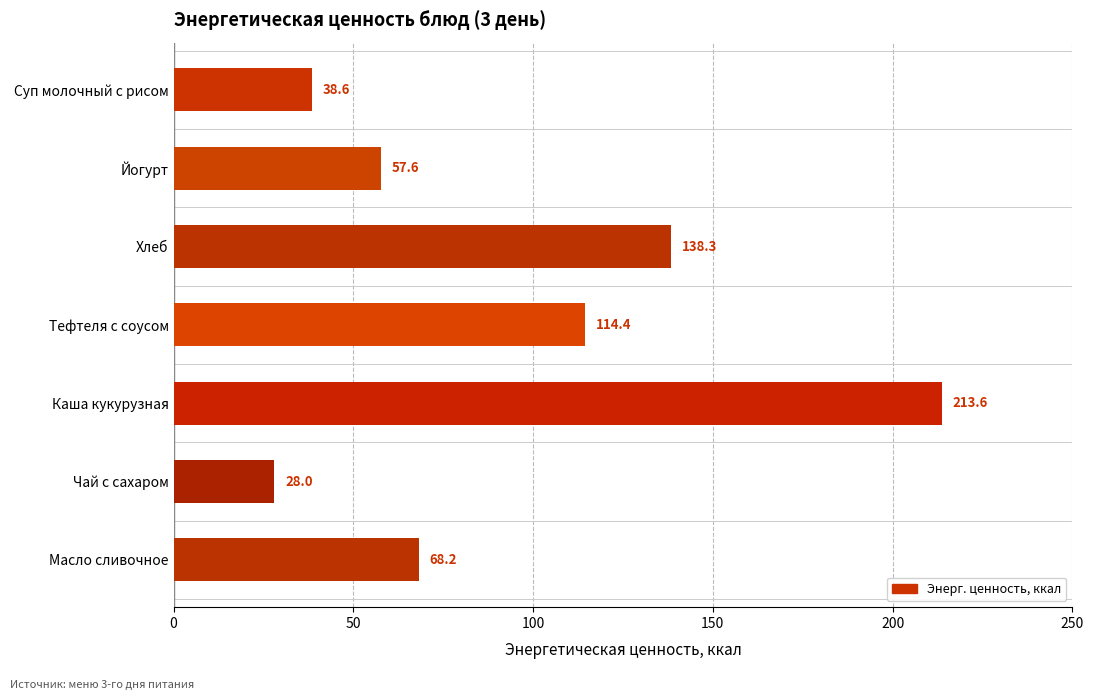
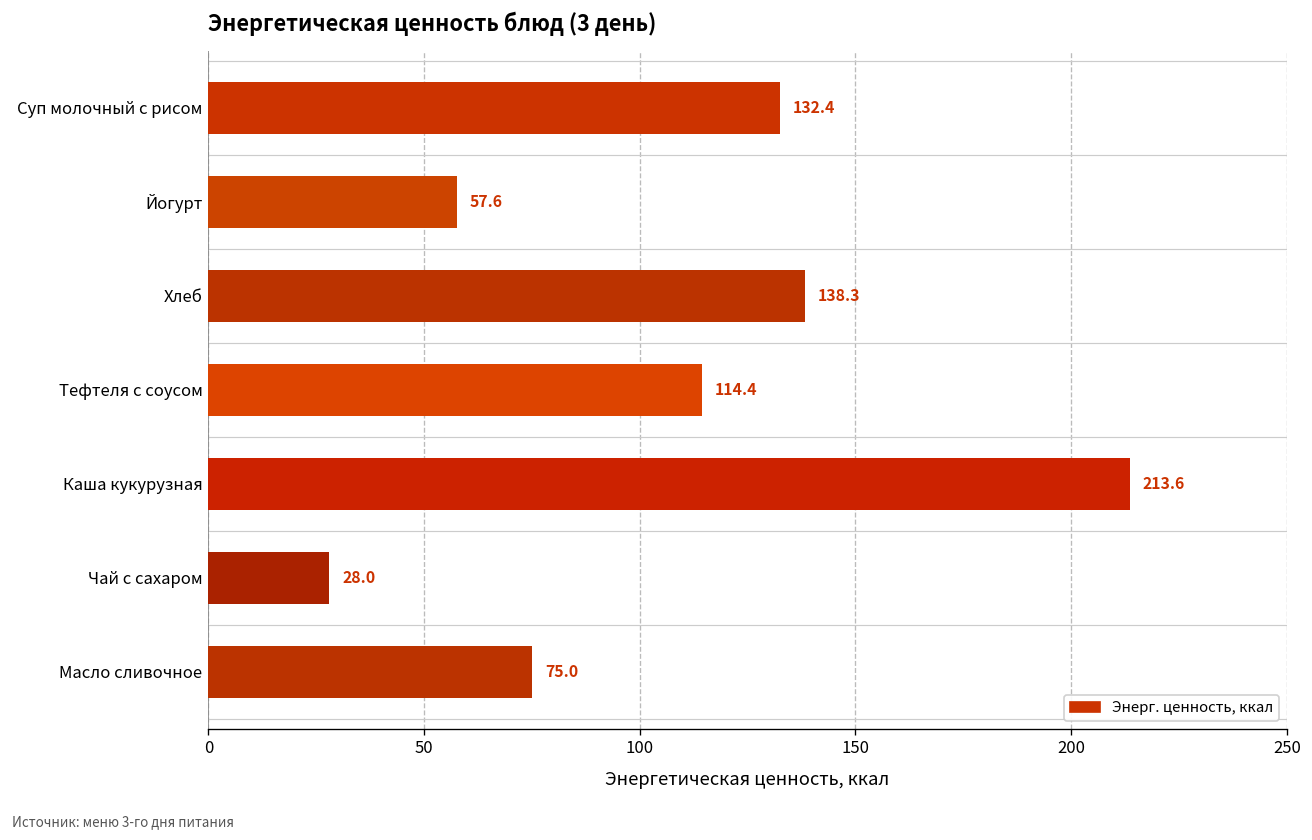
  {
-   "Суп молочный с рисом": 38.6,
+   "Суп молочный с рисом": 132.4,
    "Йогурт": 57.6,
    "Хлеб": 138.3,
    "Тефтеля с соусом": 114.4,
    "Каша кукурузная": 213.6,
    "Чай с сахаром": 28.0,
-   "Масло сливочное": 68.2
+   "Масло сливочное": 75.0
  }
